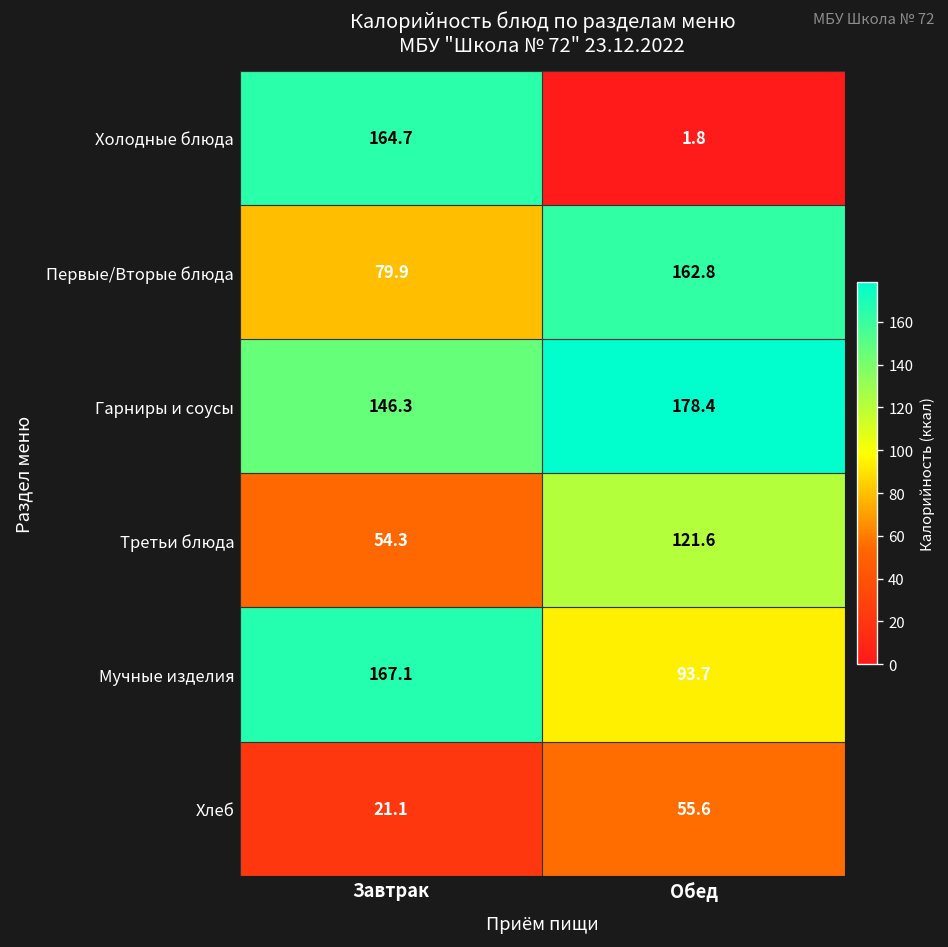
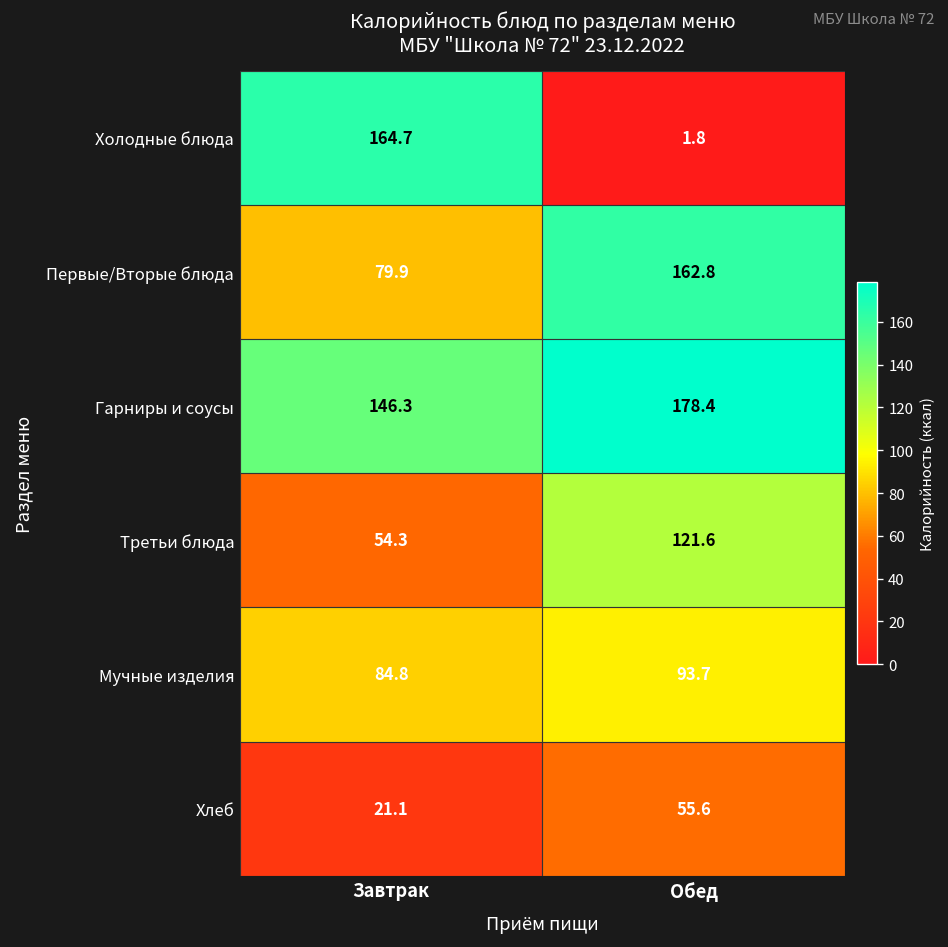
  {
    "Холодные блюда": {
      "Завтрак": 164.7,
      "Обед": 1.8
    },
    "Первые/Вторые блюда": {
      "Завтрак": 79.9,
      "Обед": 162.8
    },
    "Гарниры и соусы": {
      "Завтрак": 146.3,
      "Обед": 178.4
    },
    "Третьи блюда": {
      "Завтрак": 54.3,
      "Обед": 121.6
    },
    "Мучные изделия": {
-     "Завтрак": 167.1,
+     "Завтрак": 84.8,
      "Обед": 93.7
    },
    "Хлеб": {
      "Завтрак": 21.1,
      "Обед": 55.6
    }
  }
